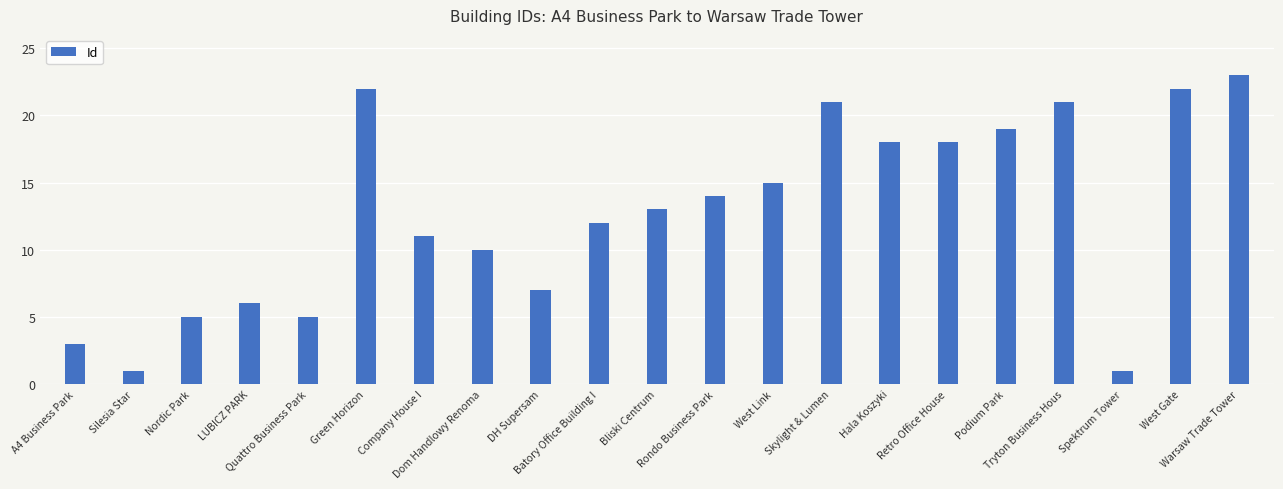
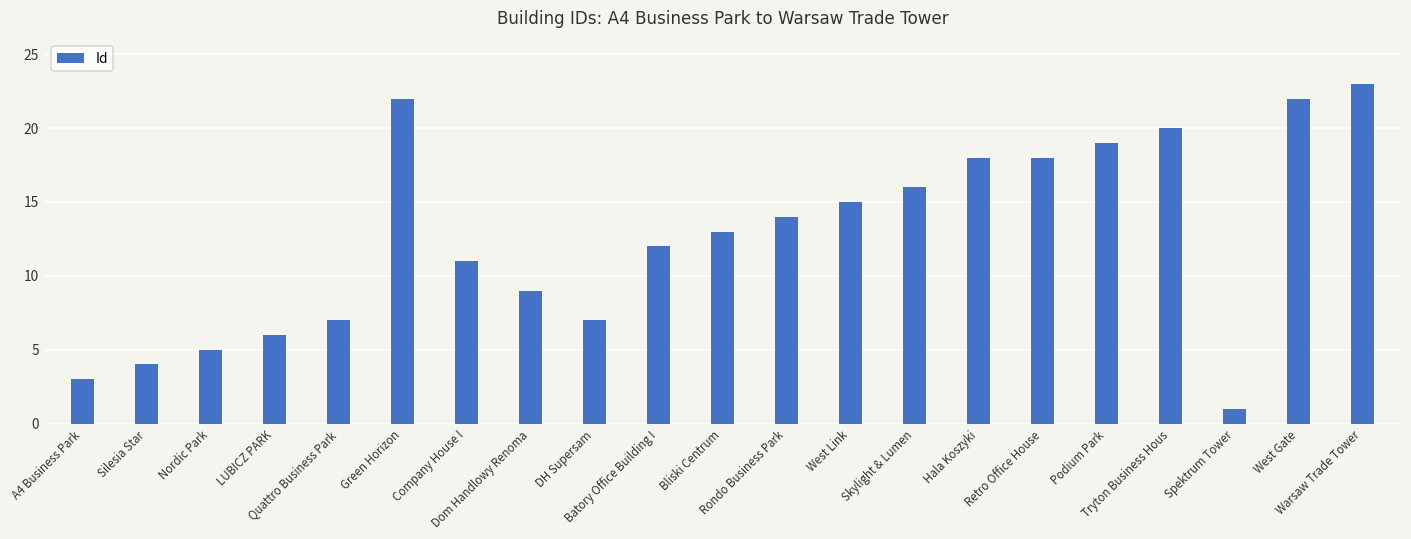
  {
    "A4 Business Park": 3,
-   "Silesia Star": 1,
+   "Silesia Star": 4,
    "Nordic Park": 5,
    "LUBICZ PARK": 6,
-   "Quattro Business Park": 5,
+   "Quattro Business Park": 7,
    "Green Horizon": 22,
    "Company House I": 11,
-   "Dom Handlowy Renoma": 10,
+   "Dom Handlowy Renoma": 9,
    "DH Supersam": 7,
    "Batory Office Building I": 12,
    "Bliski Centrum": 13,
    "Rondo Business Park": 14,
    "West Link": 15,
-   "Skylight & Lumen": 21,
+   "Skylight & Lumen": 16,
    "Hala Koszyki": 18,
    "Retro Office House": 18,
    "Podium Park": 19,
-   "Tryton Business Hous": 21,
+   "Tryton Business Hous": 20,
    "Spektrum Tower": 1,
    "West Gate": 22,
    "Warsaw Trade Tower": 23
  }
